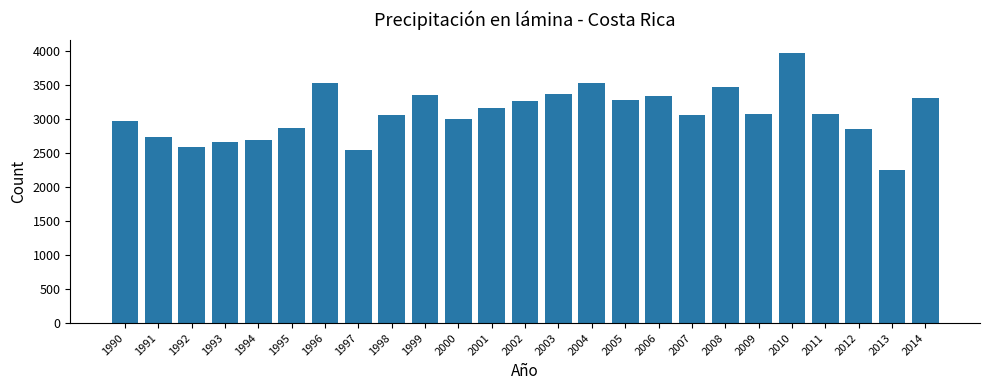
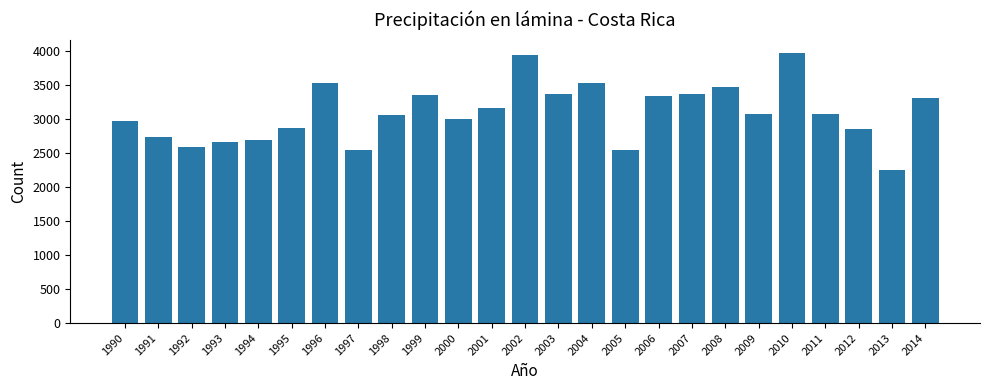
  {
    "1990": 3000,
    "1991": 2700,
    "1992": 2600,
    "1993": 2700,
    "1994": 2700,
    "1995": 2900,
    "1996": 3500,
    "1997": 2500,
    "1998": 3100,
    "1999": 3300,
    "2000": 3000,
    "2001": 3200,
-   "2002": 3300,
+   "2002": 3900,
    "2003": 3400,
    "2004": 3500,
-   "2005": 3300,
+   "2005": 2500,
    "2006": 3300,
-   "2007": 3100,
+   "2007": 3400,
    "2008": 3500,
    "2009": 3100,
    "2010": 4000,
    "2011": 3100,
    "2012": 2900,
    "2013": 2200,
    "2014": 3300
  }
